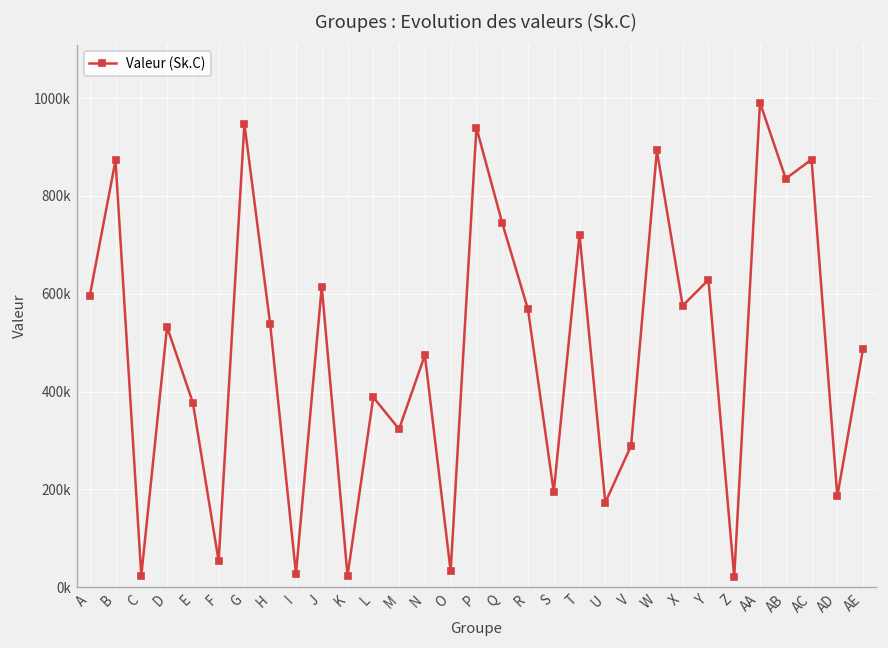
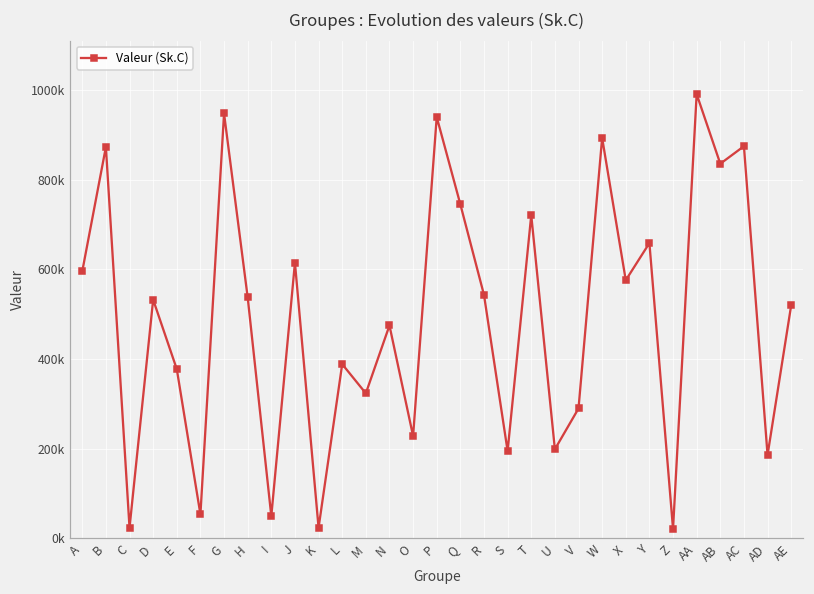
  {
    "A": 600000,
    "B": 870000,
    "C": 20000,
    "D": 530000,
    "E": 380000,
    "F": 50000,
    "G": 950000,
    "H": 540000,
-   "I": 30000,
+   "I": 50000,
    "J": 610000,
    "K": 20000,
    "L": 390000,
    "M": 320000,
    "N": 470000,
-   "O": 30000,
+   "O": 230000,
    "P": 940000,
    "Q": 740000,
-   "R": 570000,
+   "R": 540000,
    "S": 190000,
    "T": 720000,
-   "U": 170000,
+   "U": 200000,
    "V": 290000,
    "W": 890000,
    "X": 580000,
-   "Y": 630000,
+   "Y": 660000,
    "Z": 20000,
    "AA": 990000,
    "AB": 840000,
    "AC": 870000,
    "AD": 190000,
-   "AE": 490000
+   "AE": 520000
  }
